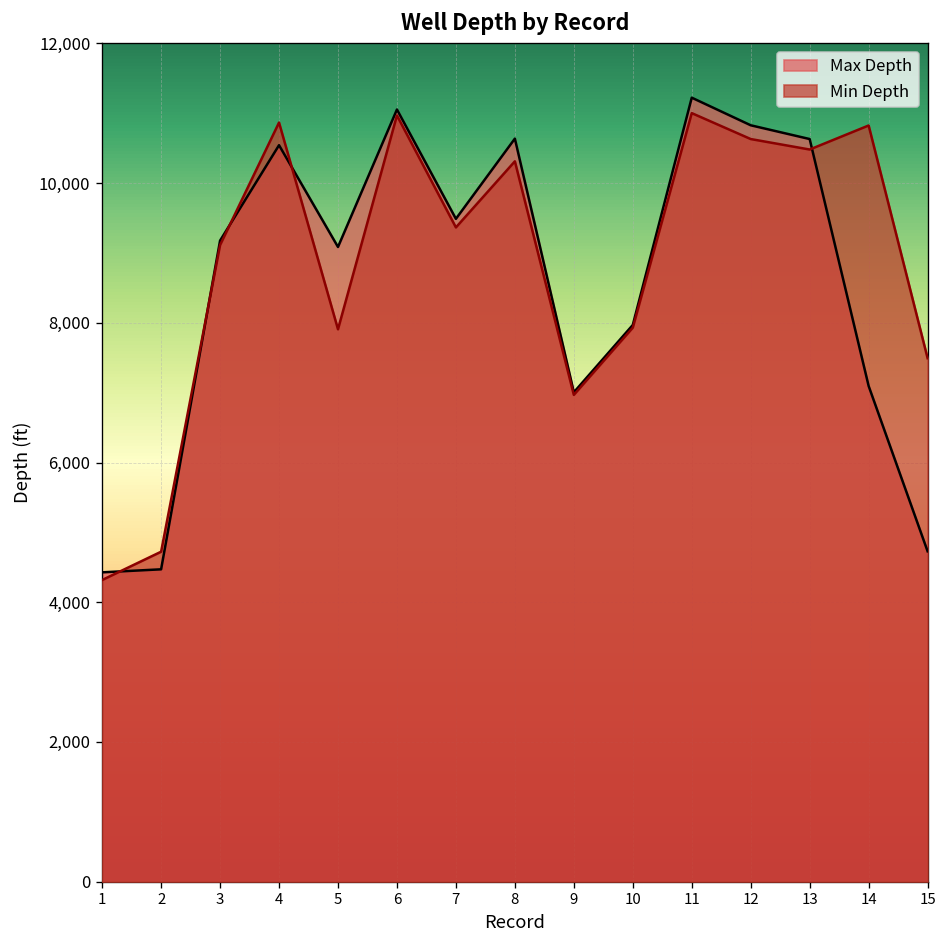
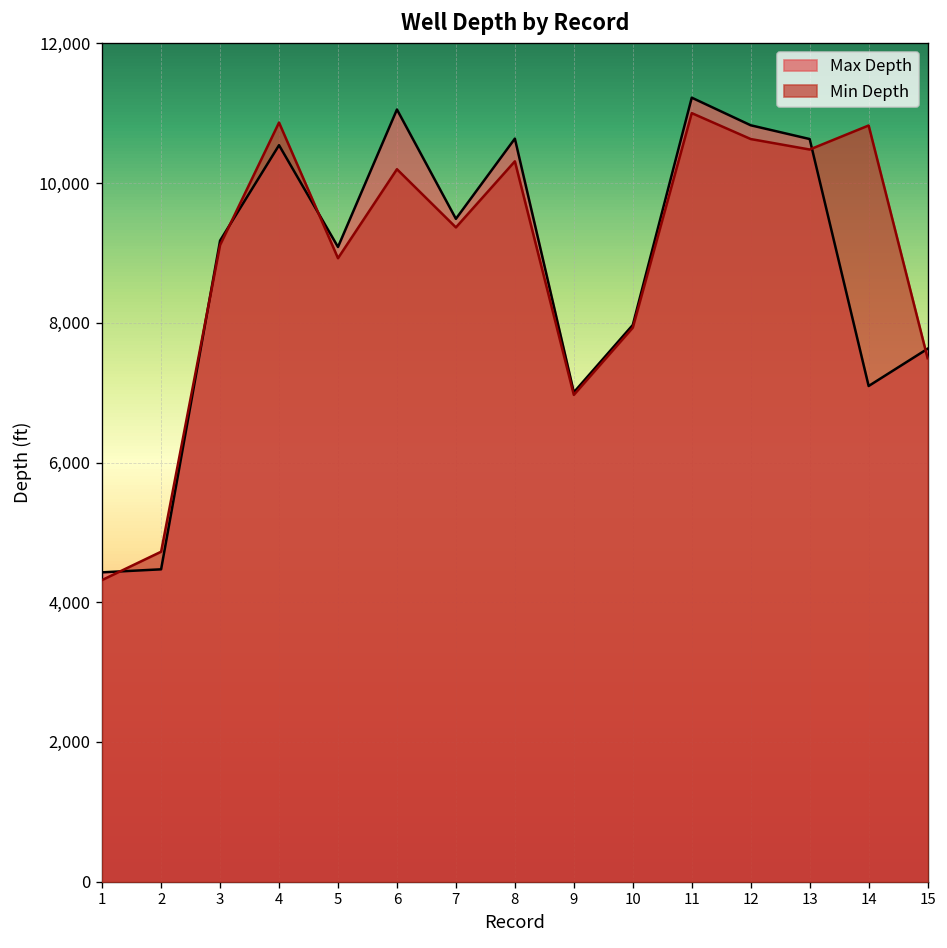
  {
    "Max Depth": {
      "1": "4,400",
      "2": "4,500",
      "3": "9,200",
      "4": "10,500",
      "5": "9,100",
      "6": "11,100",
      "7": "9,500",
      "8": "10,600",
      "11": "11,200",
      "12": "10,800",
      "13": "10,600",
      "14": "7,100",
-     "15": "4,700"
+     "15": "7,600"
    },
    "Min Depth": {
      "1": "4,300",
      "2": "4,700",
      "3": "9,100",
      "4": "10,900",
-     "5": "7,900",
-     "6": "11,000",
+     "5": "8,900",
+     "6": "10,200",
      "7": "9,400",
      "8": "10,300",
      "11": "11,000",
      "12": "10,600",
      "13": "10,500",
      "14": "10,800",
      "15": "7,500"
    }
  }
